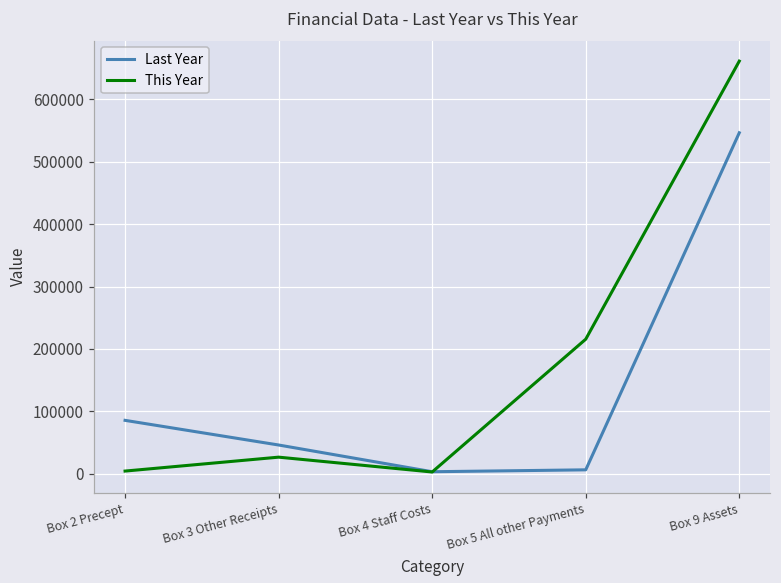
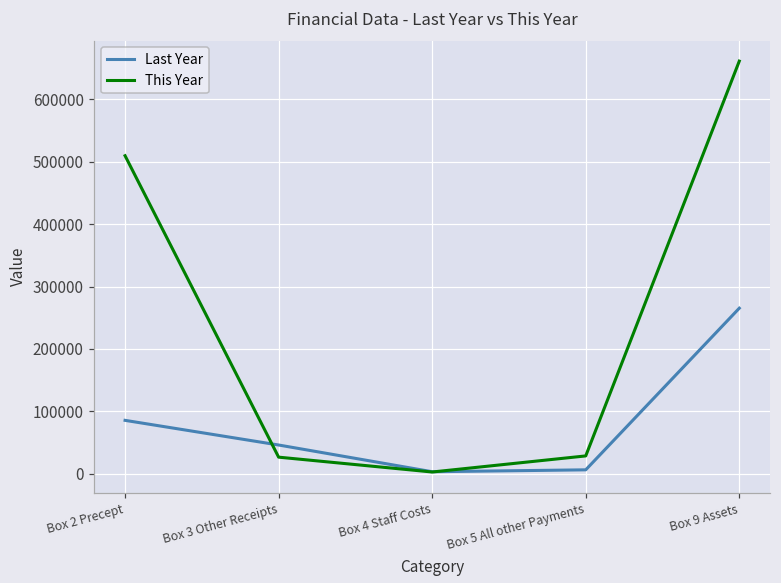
  {
    "Last Year": {
      "Box 2 Precept": 90000,
      "Box 3 Other Receipts": 50000,
      "Box 5 All other Payments": 10000,
-     "Box 9 Assets": 550000
+     "Box 9 Assets": 270000
    },
    "This Year": {
-     "Box 2 Precept": 0,
+     "Box 2 Precept": 510000,
      "Box 3 Other Receipts": 30000,
-     "Box 5 All other Payments": 220000,
+     "Box 5 All other Payments": 30000,
      "Box 9 Assets": 660000
    }
  }
